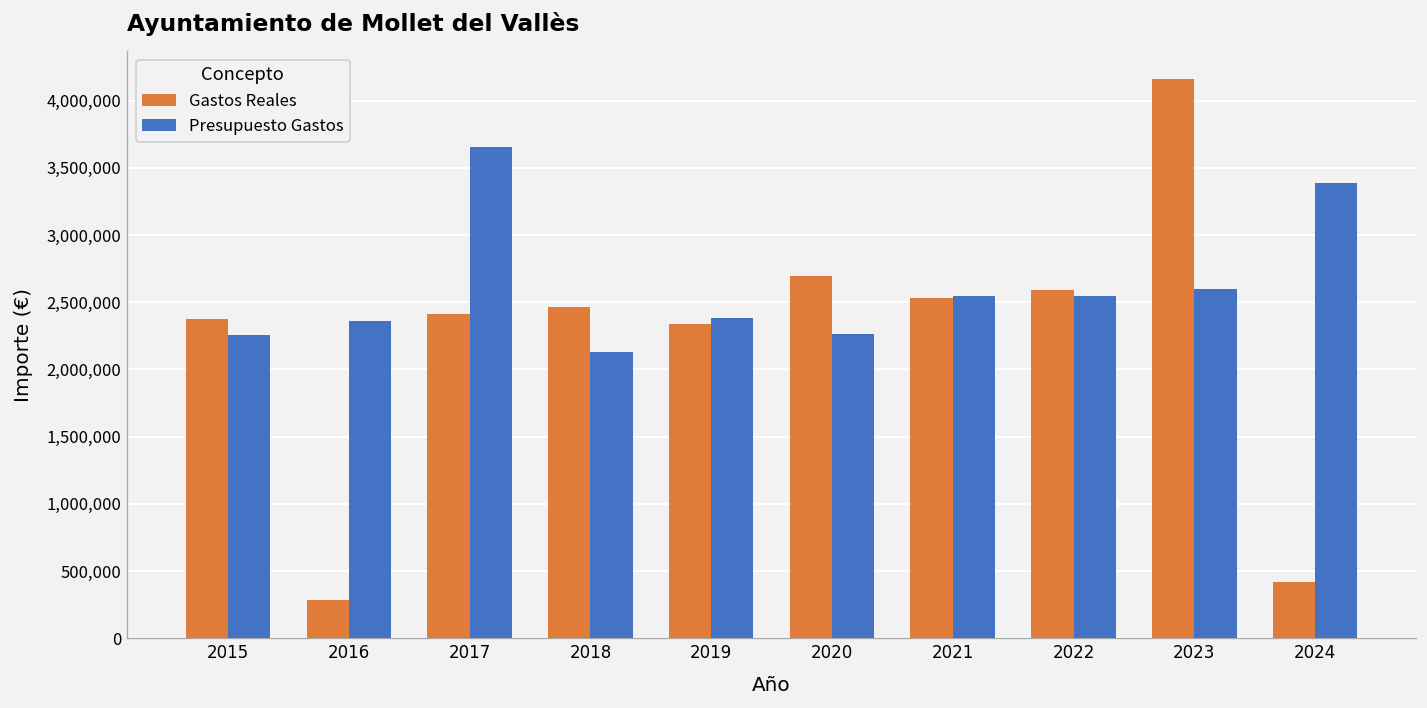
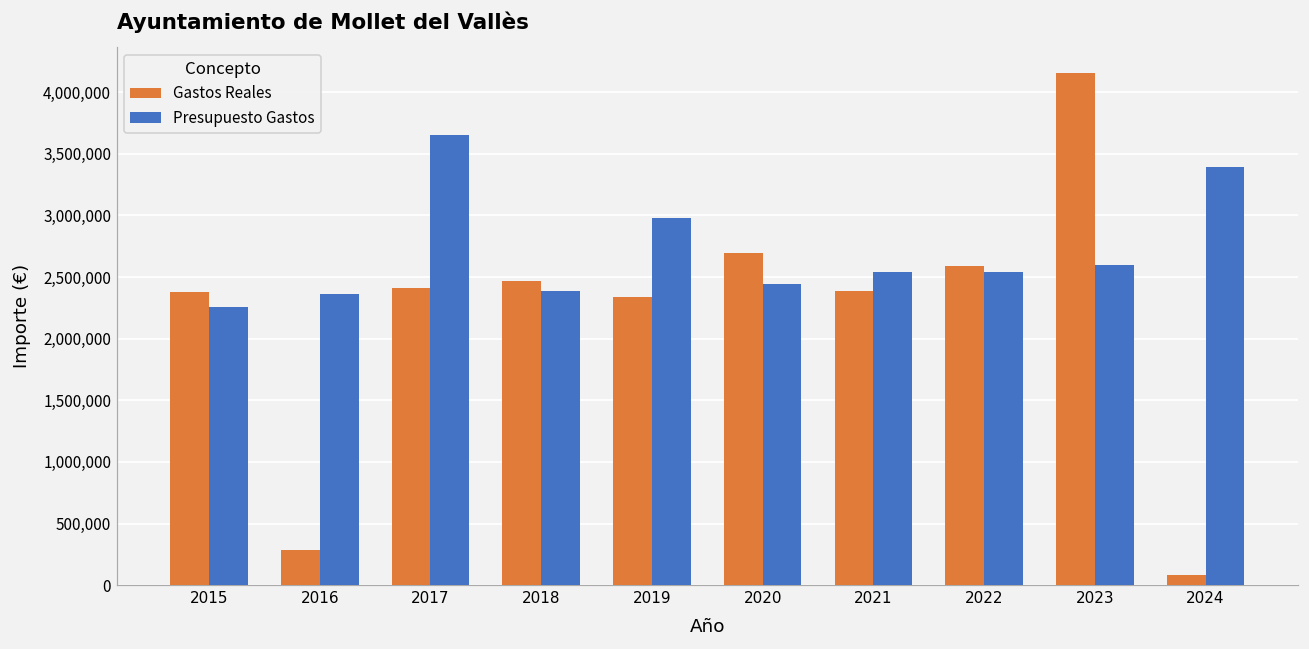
  {
    "Gastos Reales": {
      "2015": "2,380,000",
      "2016": "290,000",
      "2017": "2,410,000",
      "2018": "2,470,000",
      "2019": "2,340,000",
      "2020": "2,700,000",
-     "2021": "2,530,000",
+     "2021": "2,380,000",
      "2022": "2,590,000",
      "2023": "4,160,000",
-     "2024": "420,000"
+     "2024": "80,000"
    },
    "Presupuesto Gastos": {
      "2015": "2,250,000",
      "2016": "2,360,000",
      "2017": "3,650,000",
-     "2018": "2,130,000",
-     "2019": "2,390,000",
-     "2020": "2,270,000",
+     "2018": "2,390,000",
+     "2019": "2,980,000",
+     "2020": "2,440,000",
      "2021": "2,540,000",
      "2022": "2,540,000",
      "2023": "2,600,000",
      "2024": "3,390,000"
    }
  }
